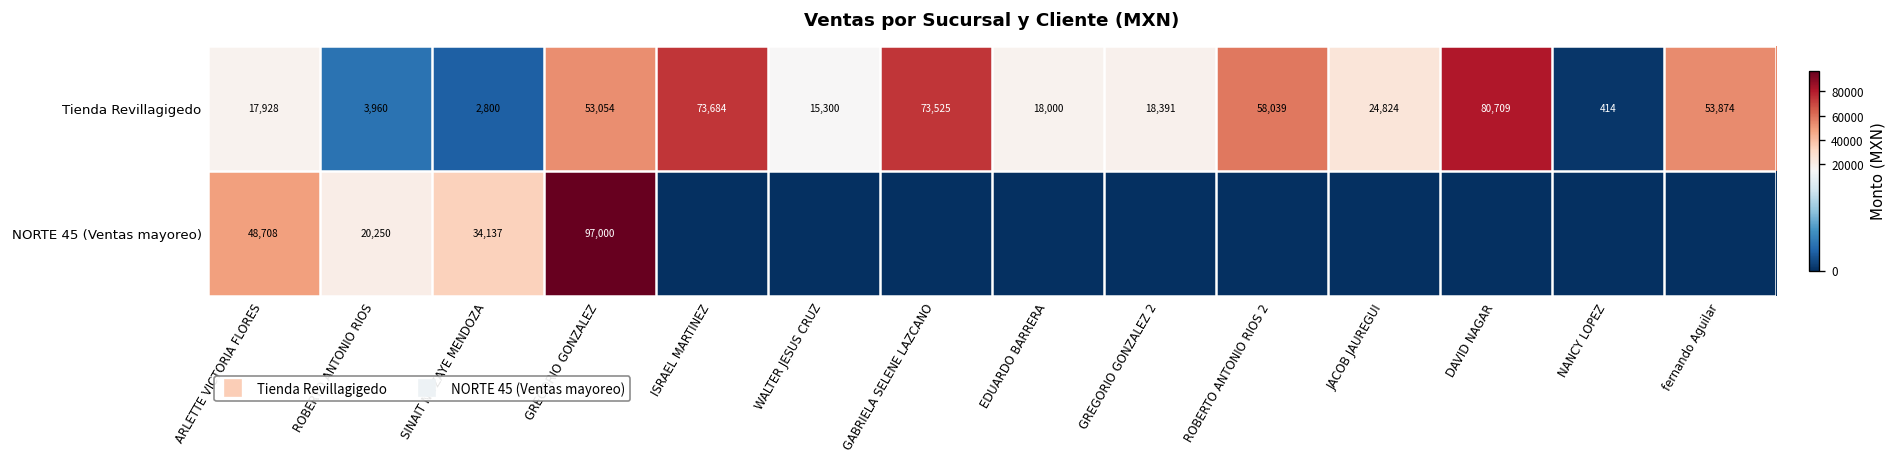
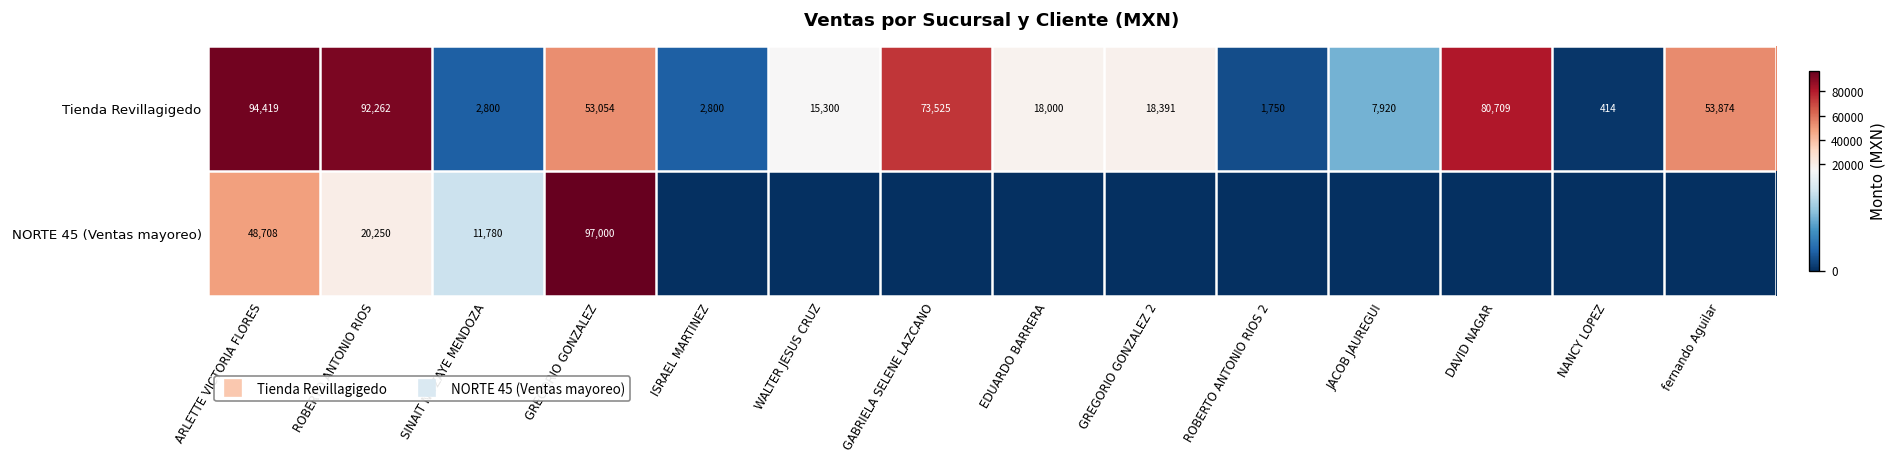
  {
    "Tienda Revillagigedo": {
-     "ARLETTE VICTORIA FLORES": "17,928",
-     "ROBERTO ANTONIO RIOS": "3,960",
+     "ARLETTE VICTORIA FLORES": "94,419",
+     "ROBERTO ANTONIO RIOS": "92,262",
      "SINAIT NITZAYE MENDOZA": "2,800",
      "GREGORIO GONZALEZ": "53,054",
-     "ISRAEL MARTINEZ": "73,684",
+     "ISRAEL MARTINEZ": "2,800",
      "WALTER JESUS CRUZ": "15,300",
      "GABRIELA SELENE LAZCANO": "73,525",
      "EDUARDO BARRERA": "18,000",
      "GREGORIO GONZALEZ 2": "18,391",
-     "ROBERTO ANTONIO RIOS 2": "58,039",
-     "JACOB JAUREGUI": "24,824",
+     "ROBERTO ANTONIO RIOS 2": "1,750",
+     "JACOB JAUREGUI": "7,920",
      "DAVID NAGAR": "80,709",
      "NANCY LOPEZ": "414",
      "fernando Aguilar": "53,874"
    },
    "NORTE 45 (Ventas mayoreo)": {
      "ARLETTE VICTORIA FLORES": "48,708",
      "ROBERTO ANTONIO RIOS": "20,250",
-     "SINAIT NITZAYE MENDOZA": "34,137",
+     "SINAIT NITZAYE MENDOZA": "11,780",
      "GREGORIO GONZALEZ": "97,000"
    }
  }
